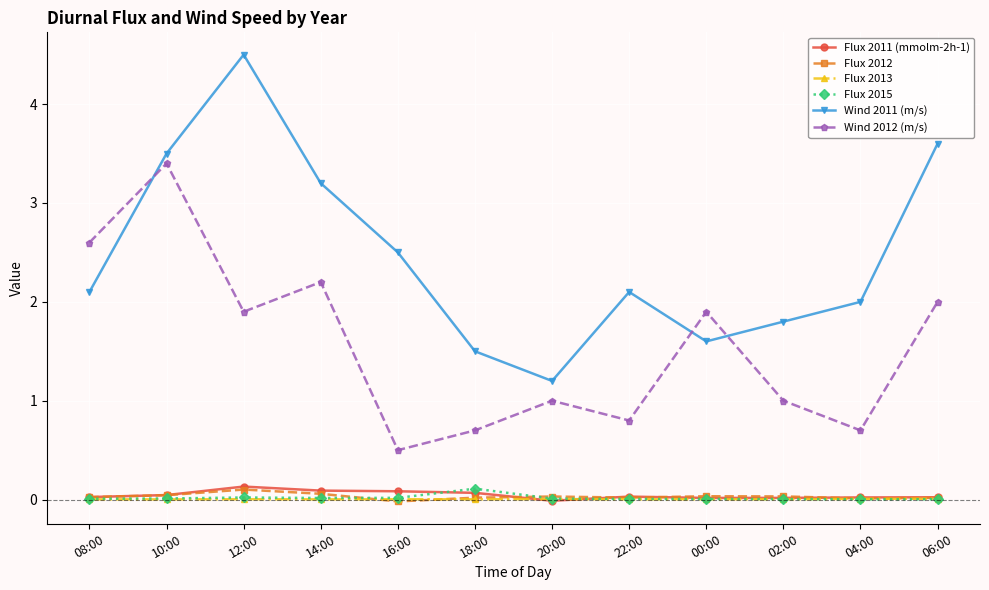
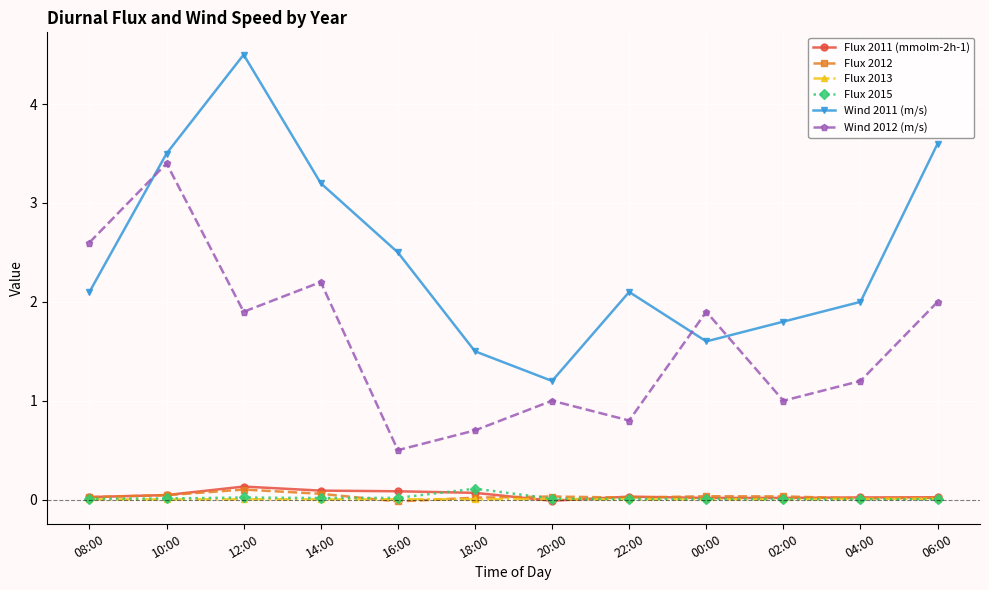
  {
    "Flux 2015": {
      "18:00": 0.1
    },
    "Wind 2011 (m/s)": {
      "08:00": 2.1,
      "10:00": 3.5,
      "12:00": 4.5,
      "14:00": 3.2,
      "16:00": 2.5,
      "18:00": 1.5,
      "20:00": 1.2,
      "22:00": 2.1,
      "00:00": 1.6,
      "02:00": 1.8,
      "04:00": 2.0,
      "06:00": 3.6
    },
    "Wind 2012 (m/s)": {
      "08:00": 2.6,
      "10:00": 3.4,
      "12:00": 1.9,
      "14:00": 2.2,
      "16:00": 0.5,
      "18:00": 0.7,
      "20:00": 1.0,
      "22:00": 0.8,
      "00:00": 1.9,
      "02:00": 1.0,
-     "04:00": 0.7,
+     "04:00": 1.2,
      "06:00": 2.0
    }
  }
